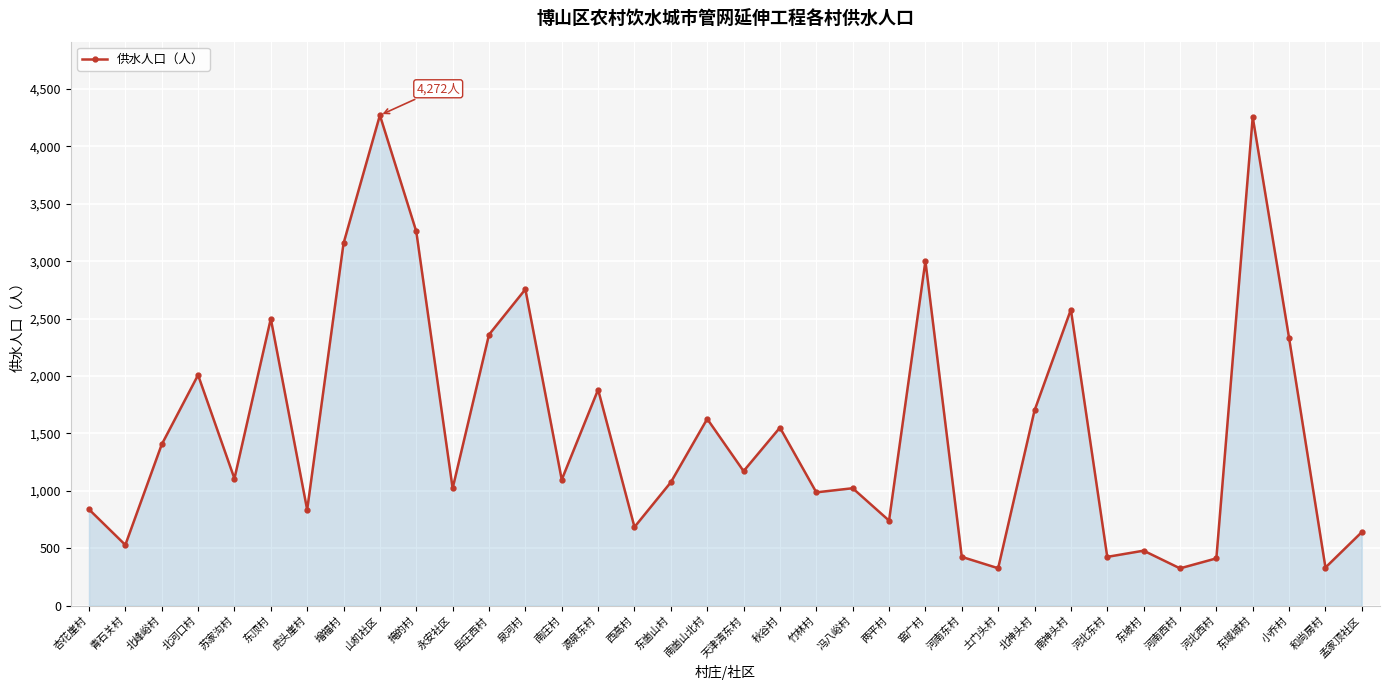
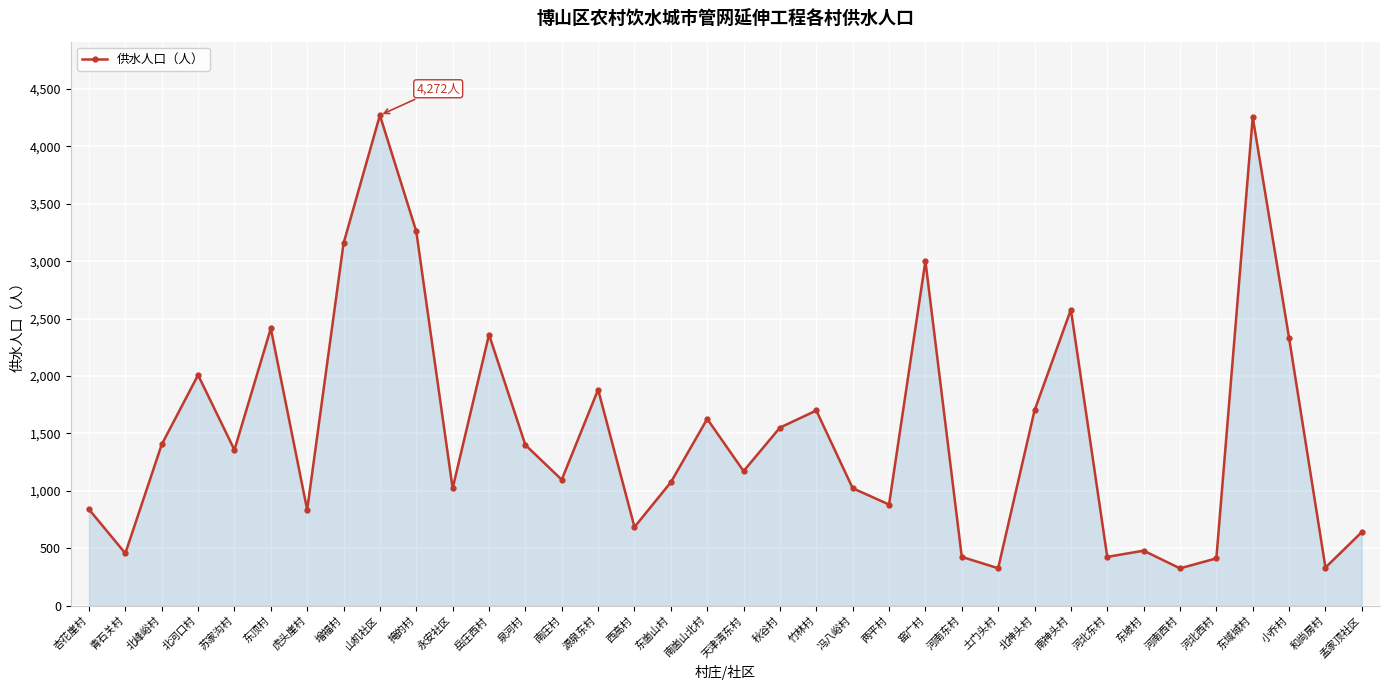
  {
    "杏花崖村": "840",
-   "青石关村": "530",
+   "青石关村": "460",
    "北峰峪村": "1,400",
    "北河口村": "2,010",
-   "苏家沟村": "1,110",
-   "东顶村": "2,500",
+   "苏家沟村": "1,360",
+   "东顶村": "2,420",
    "虎头崖村": "840",
    "增福村": "3,160",
    "掩的村": "3,260",
    "永安社区": "1,020",
    "岳庄西村": "2,360",
-   "泉河村": "2,760",
+   "泉河村": "1,400",
    "南庄村": "1,100",
    "源泉东村": "1,880",
    "西高村": "690",
    "东崮山村": "1,080",
    "南崮山北村": "1,630",
    "天津湾东村": "1,170",
    "秋谷村": "1,550",
-   "竹林村": "990",
+   "竹林村": "1,700",
    "冯八峪村": "1,020",
-   "两平村": "740",
+   "两平村": "880",
    "窑广村": "3,000",
    "河南东村": "430",
    "土门头村": "330",
    "北神头村": "1,700",
    "南神头村": "2,580",
    "河北东村": "430",
    "东坡村": "480",
    "河南西村": "330",
    "河北西村": "410",
    "东域城村": "4,260",
    "小乔村": "2,330",
    "和尚房村": "330",
    "孟家顶社区": "640"
  }
